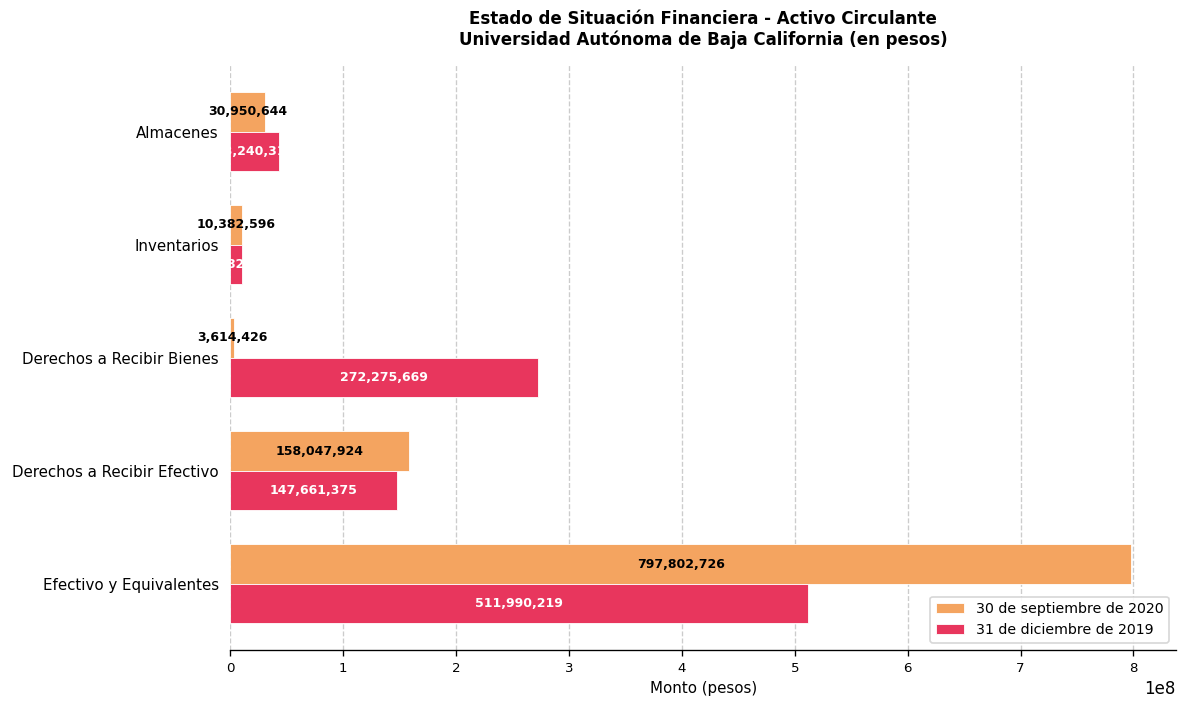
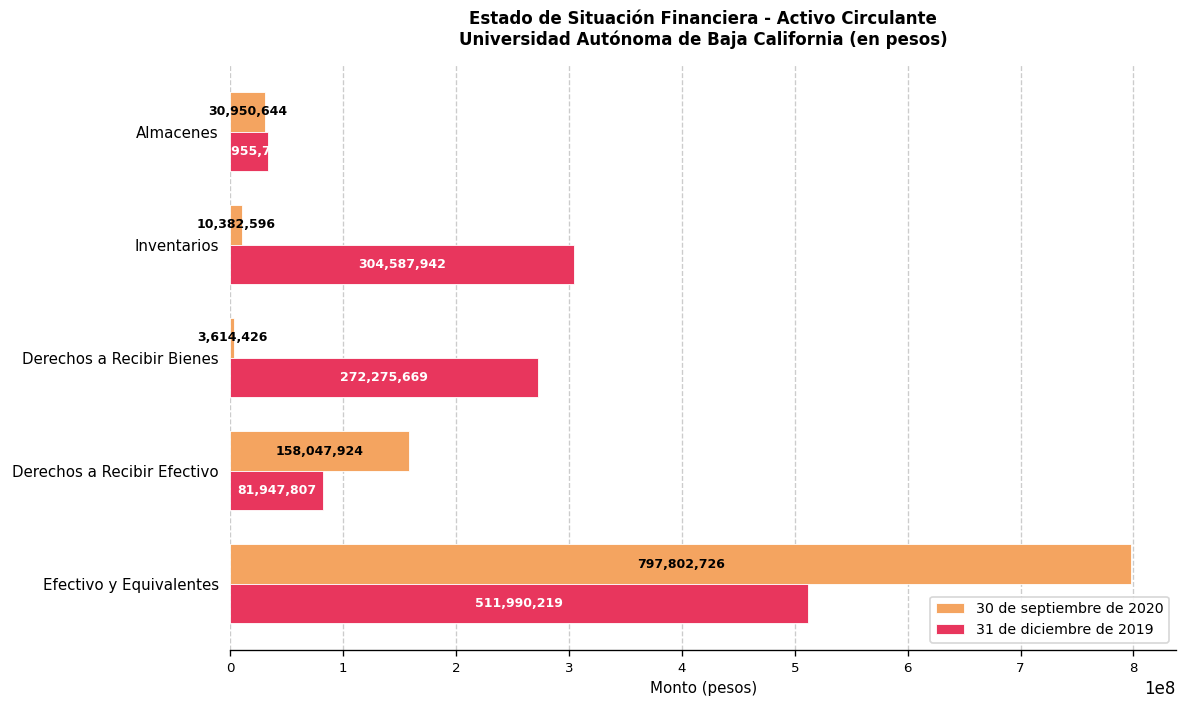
  {
    "30 de septiembre de 2020": {
      "Almacenes": "30,950,644",
      "Inventarios": "10,382,596",
      "Derechos a Recibir Bienes": "3,614,426",
      "Derechos a Recibir Efectivo": "158,047,924",
      "Efectivo y Equivalentes": "797,802,726"
    },
    "31 de diciembre de 2019": {
-     "Almacenes": "40000000",
-     "Inventarios": "10000000",
+     "Almacenes": "30000000",
+     "Inventarios": "300000000",
      "Derechos a Recibir Bienes": "272,275,669",
-     "Derechos a Recibir Efectivo": "147,661,375",
+     "Derechos a Recibir Efectivo": "81,947,807",
      "Efectivo y Equivalentes": "511,990,219"
    }
  }
